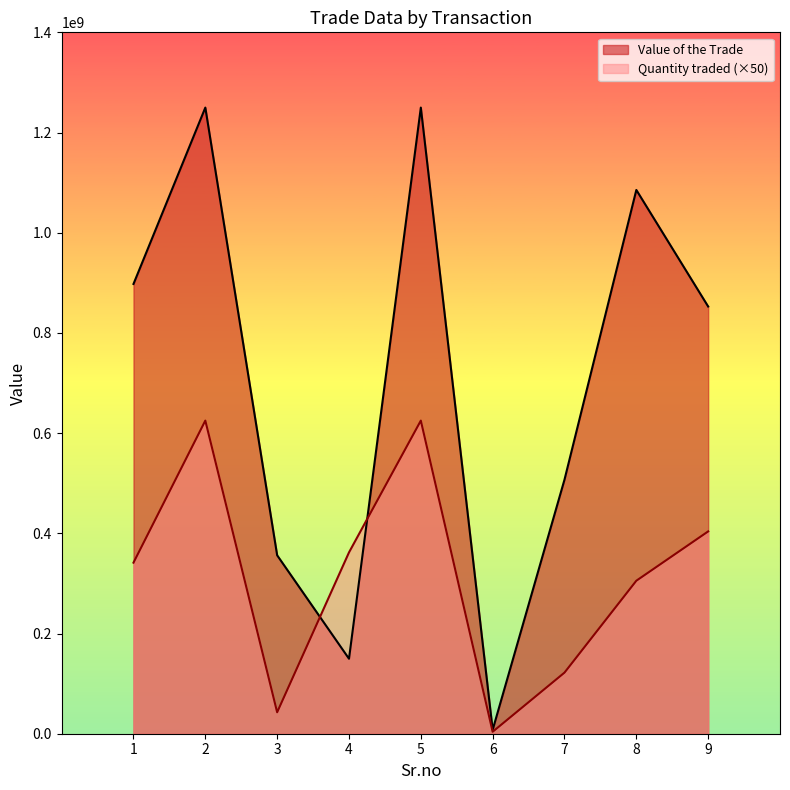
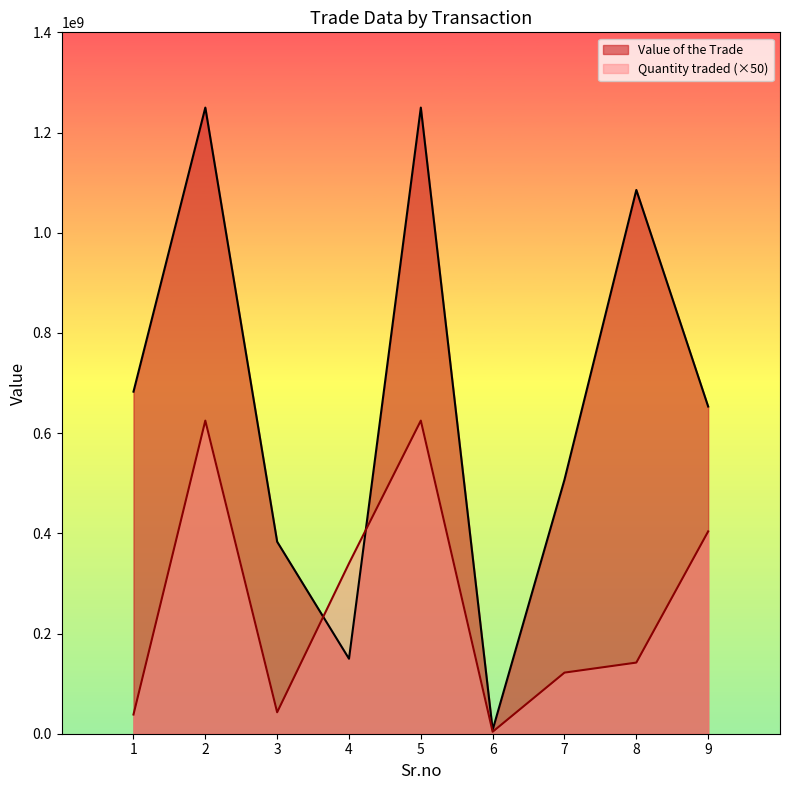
  {
    "Value of the Trade": {
-     "1": 900000000,
+     "1": 680000000,
      "2": 1250000000,
-     "3": 360000000,
+     "3": 380000000,
      "4": 150000000,
      "5": 1250000000,
      "7": 510000000,
      "8": 1090000000,
-     "9": 850000000
+     "9": 650000000
    },
    "Quantity traded (×50)": {
-     "1": 340000000,
+     "1": 40000000,
      "2": 630000000,
      "3": 40000000,
-     "4": 360000000,
+     "4": 340000000,
      "5": 630000000,
      "7": 120000000,
-     "8": 310000000,
+     "8": 140000000,
      "9": 400000000
    }
  }
